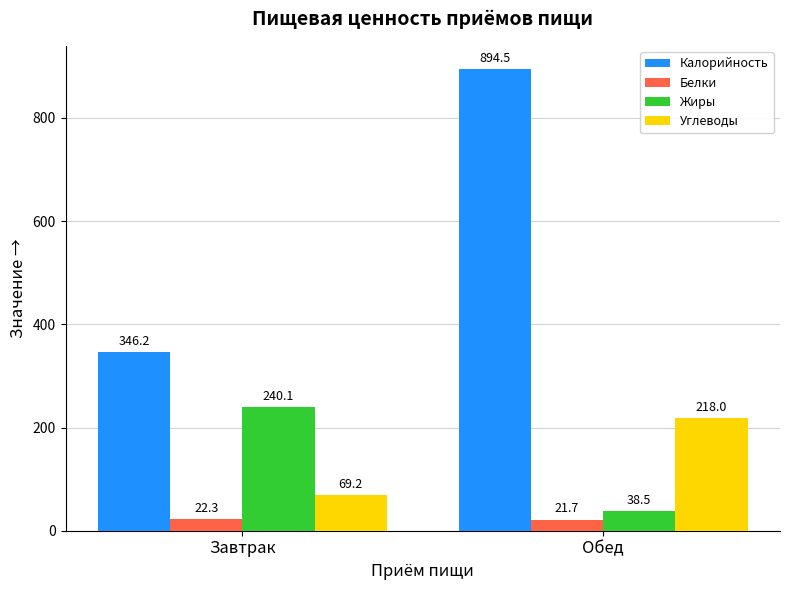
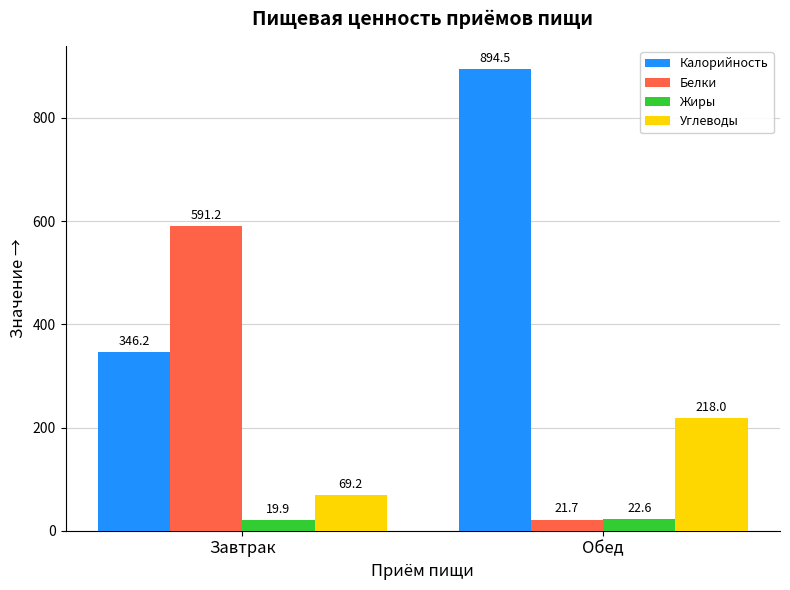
  {
    "Калорийность": {
      "Завтрак": 346.2,
      "Обед": 894.5
    },
    "Белки": {
-     "Завтрак": 22.3,
+     "Завтрак": 591.2,
      "Обед": 21.7
    },
    "Жиры": {
-     "Завтрак": 240.1,
-     "Обед": 38.5
+     "Завтрак": 19.9,
+     "Обед": 22.6
    },
    "Углеводы": {
      "Завтрак": 69.2,
      "Обед": 218.0
    }
  }
